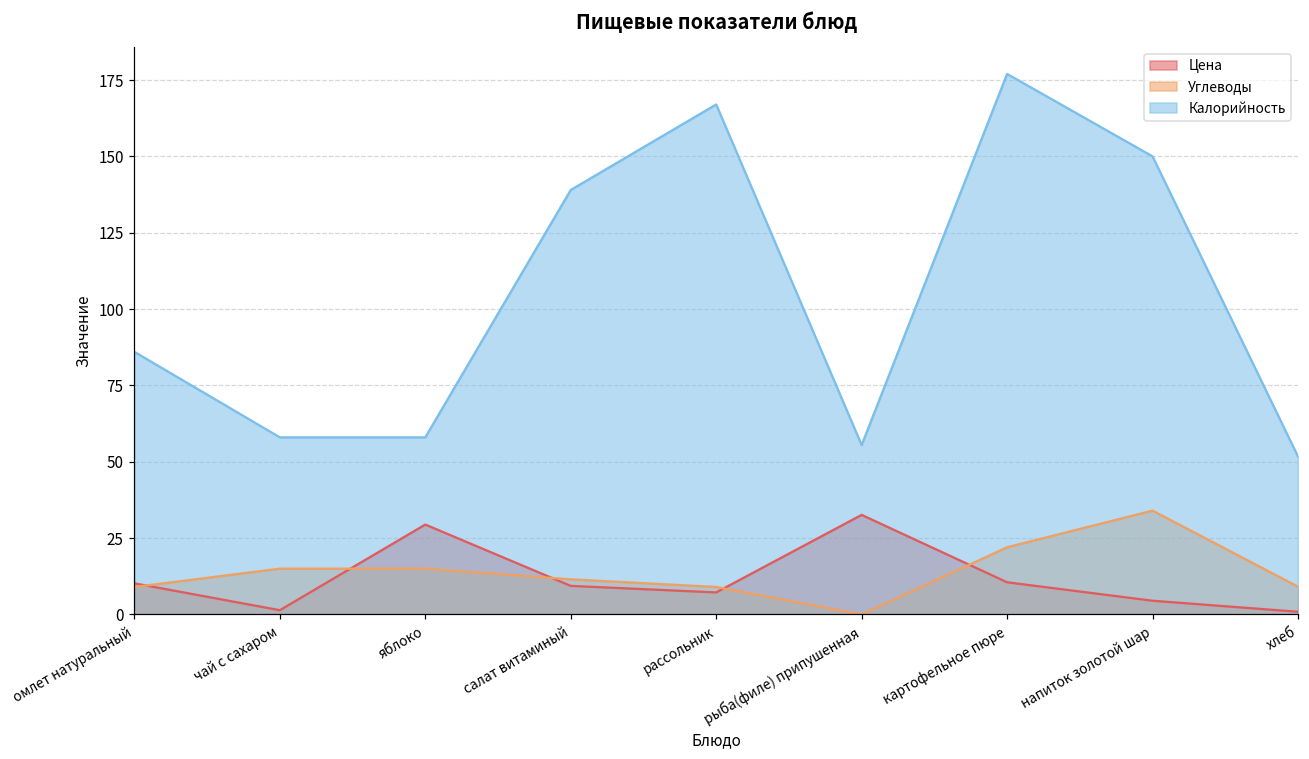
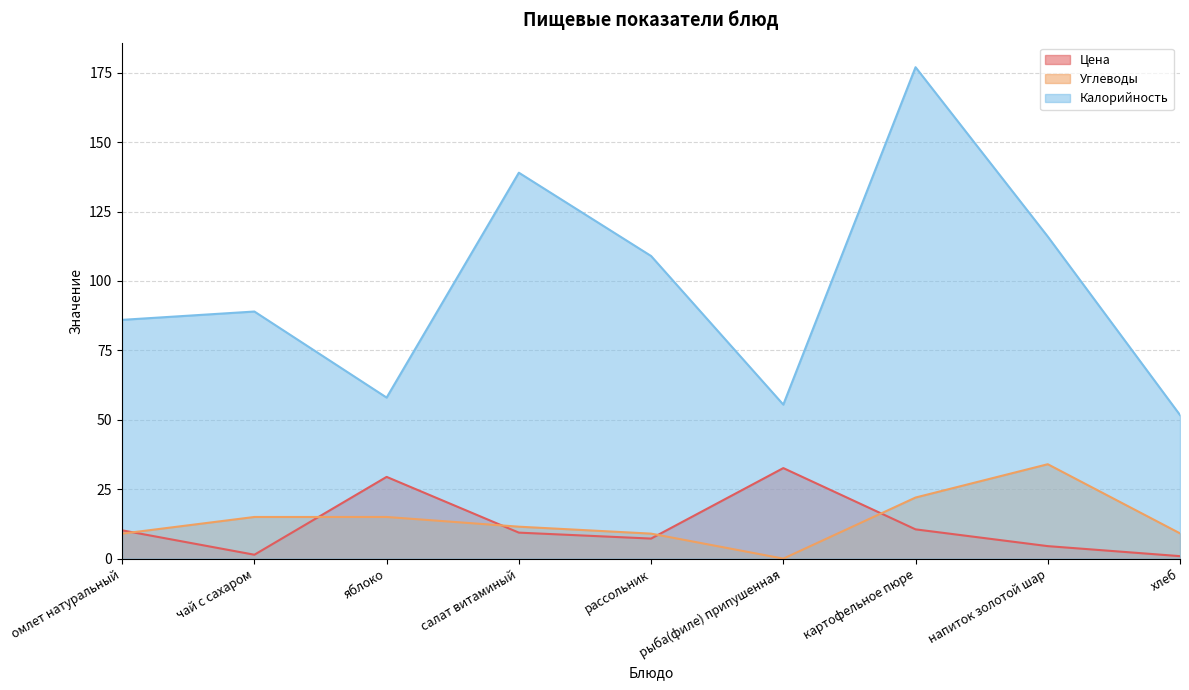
  {
    "Калорийность": {
      "омлет натуральный": 86,
-     "чай с сахаром": 58,
+     "чай с сахаром": 89,
      "яблоко": 58,
      "салат витаминый": 139,
-     "рассольник": 167,
+     "рассольник": 109,
      "рыба(филе) припушенная": 55,
      "картофельное пюре": 177,
-     "напиток золотой шар": 150,
+     "напиток золотой шар": 116,
      "хлеб": 52
    }
  }
